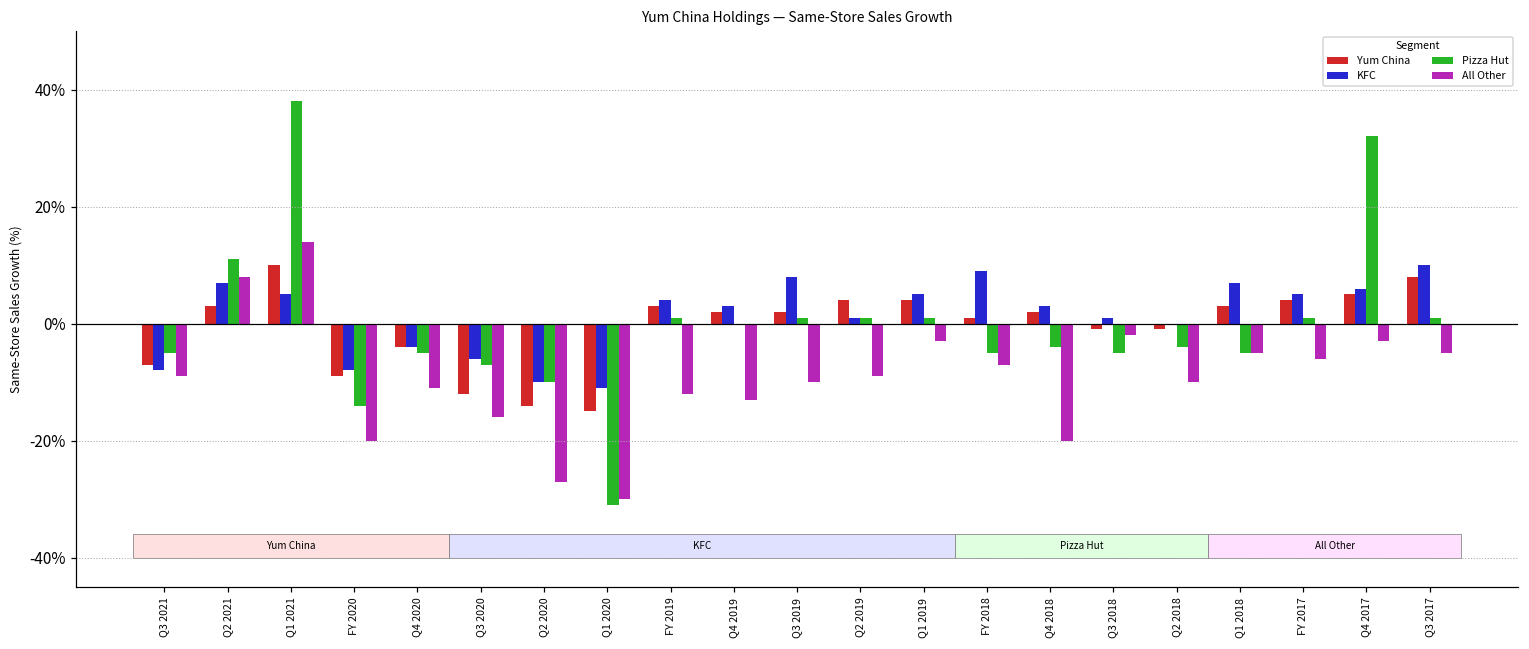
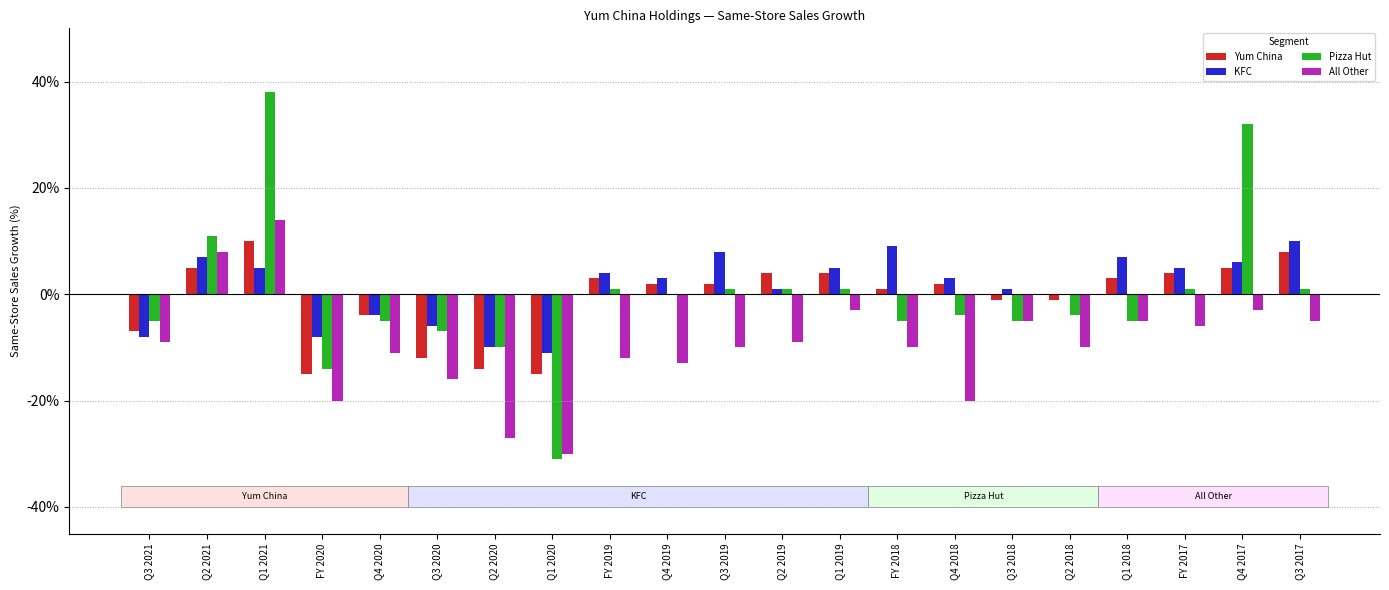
  {
    "Yum China": {
      "Q3 2021": "-7%",
-     "Q2 2021": "3%",
+     "Q2 2021": "5%",
      "Q1 2021": "10%",
-     "FY 2020": "-9%",
+     "FY 2020": "-15%",
      "Q4 2020": "-4%",
      "Q3 2020": "-12%",
      "Q2 2020": "-14%",
      "Q1 2020": "-15%",
      "FY 2019": "3%",
      "Q4 2019": "2%",
      "Q3 2019": "2%",
      "Q2 2019": "4%",
      "Q1 2019": "4%",
      "FY 2018": "1%",
      "Q4 2018": "2%",
      "Q3 2018": "-1%",
      "Q2 2018": "-1%",
      "Q1 2018": "3%",
      "FY 2017": "4%",
      "Q4 2017": "5%",
      "Q3 2017": "8%"
    },
    "KFC": {
      "Q3 2021": "-8%",
      "Q2 2021": "7%",
      "Q1 2021": "5%",
      "FY 2020": "-8%",
      "Q4 2020": "-4%",
      "Q3 2020": "-6%",
      "Q2 2020": "-10%",
      "Q1 2020": "-11%",
      "FY 2019": "4%",
      "Q4 2019": "3%",
      "Q3 2019": "8%",
      "Q2 2019": "1%",
      "Q1 2019": "5%",
      "FY 2018": "9%",
      "Q4 2018": "3%",
      "Q3 2018": "1%",
      "Q2 2018": "0%",
      "Q1 2018": "7%",
      "FY 2017": "5%",
      "Q4 2017": "6%",
      "Q3 2017": "10%"
    },
    "Pizza Hut": {
      "Q3 2021": "-5%",
      "Q2 2021": "11%",
      "Q1 2021": "38%",
      "FY 2020": "-14%",
      "Q4 2020": "-5%",
      "Q3 2020": "-7%",
      "Q2 2020": "-10%",
      "Q1 2020": "-31%",
      "FY 2019": "1%",
      "Q4 2019": "0%",
      "Q3 2019": "1%",
      "Q2 2019": "1%",
      "Q1 2019": "1%",
      "FY 2018": "-5%",
      "Q4 2018": "-4%",
      "Q3 2018": "-5%",
      "Q2 2018": "-4%",
      "Q1 2018": "-5%",
      "FY 2017": "1%",
      "Q4 2017": "32%",
      "Q3 2017": "1%"
    },
    "All Other": {
      "Q3 2021": "-9%",
      "Q2 2021": "8%",
      "Q1 2021": "14%",
      "FY 2020": "-20%",
      "Q4 2020": "-11%",
      "Q3 2020": "-16%",
      "Q2 2020": "-27%",
      "Q1 2020": "-30%",
      "FY 2019": "-12%",
      "Q4 2019": "-13%",
      "Q3 2019": "-10%",
      "Q2 2019": "-9%",
      "Q1 2019": "-3%",
-     "FY 2018": "-7%",
+     "FY 2018": "-10%",
      "Q4 2018": "-20%",
-     "Q3 2018": "-2%",
+     "Q3 2018": "-5%",
      "Q2 2018": "-10%",
      "Q1 2018": "-5%",
      "FY 2017": "-6%",
      "Q4 2017": "-3%",
      "Q3 2017": "-5%"
    }
  }
